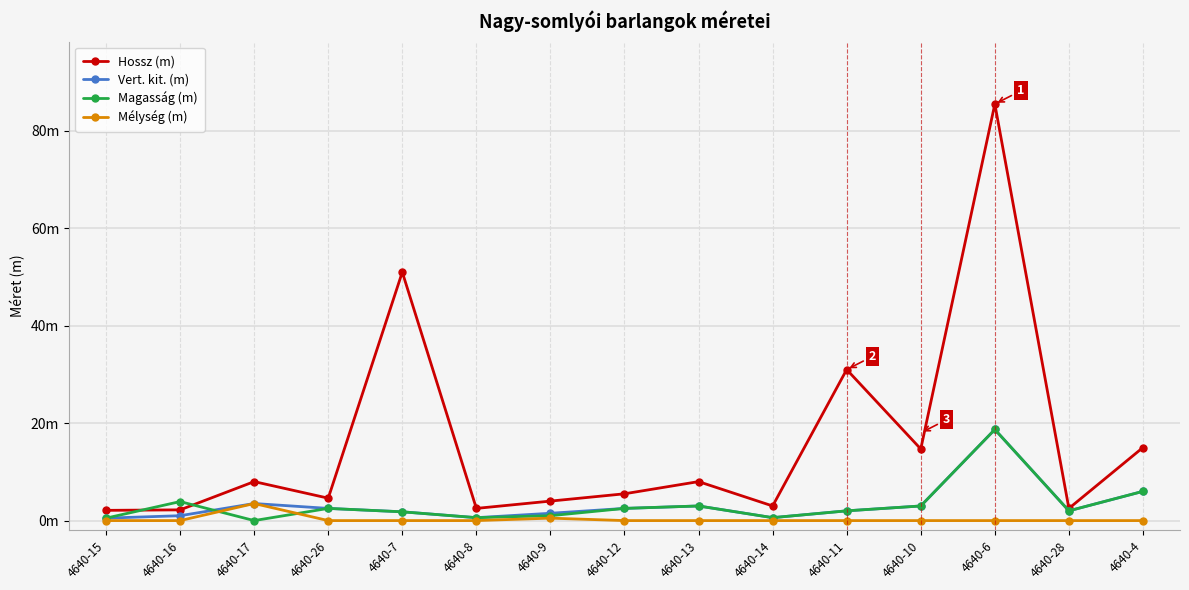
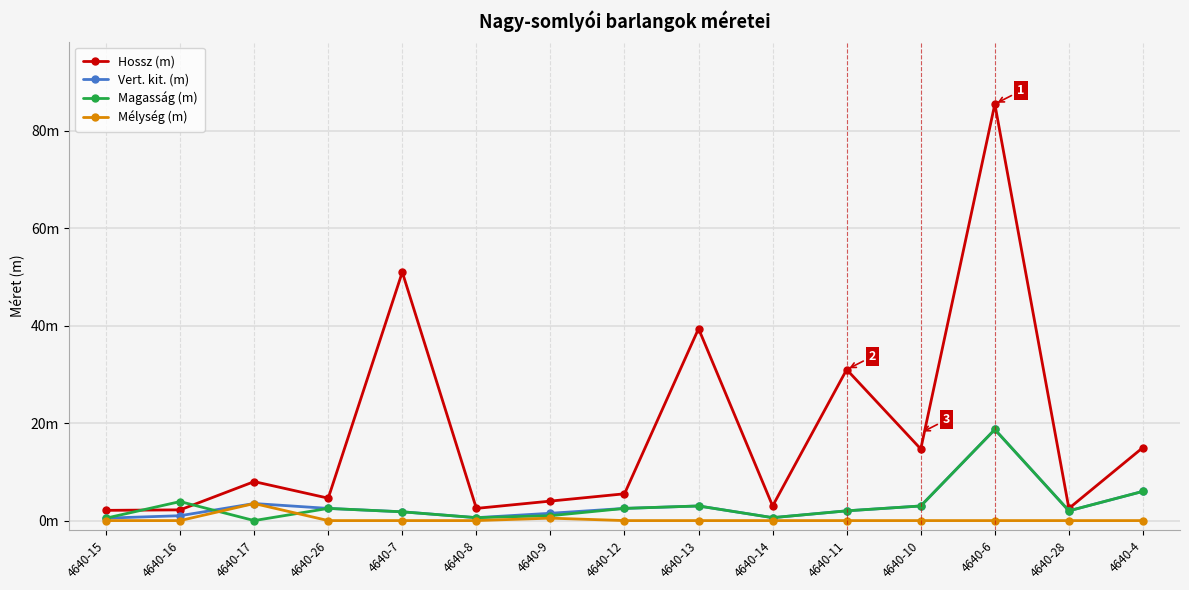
  {
    "Hossz (m)": {
      "4640-15": "2m",
      "4640-16": "2m",
      "4640-17": "8m",
      "4640-26": "5m",
      "4640-7": "51m",
      "4640-8": "3m",
      "4640-9": "4m",
      "4640-12": "6m",
-     "4640-13": "8m",
+     "4640-13": "39m",
      "4640-14": "3m",
      "4640-11": "31m",
      "4640-6": "86m",
      "4640-4": "15m"
    },
    "Vert. kit. (m)": {
      "4640-16": "1m"
    },
    "Magasság (m)": {
      "4640-16": "4m",
      "4640-17": "0m"
    },
    "Mélység (m)": {
      "4640-16": "0m",
      "4640-26": "0m",
      "4640-7": "0m",
      "4640-8": "0m",
      "4640-12": "0m",
      "4640-13": "0m",
      "4640-14": "0m",
      "4640-11": "0m",
      "4640-10": "0m",
      "4640-6": "0m",
      "4640-28": "0m",
      "4640-4": "0m"
    }
  }
